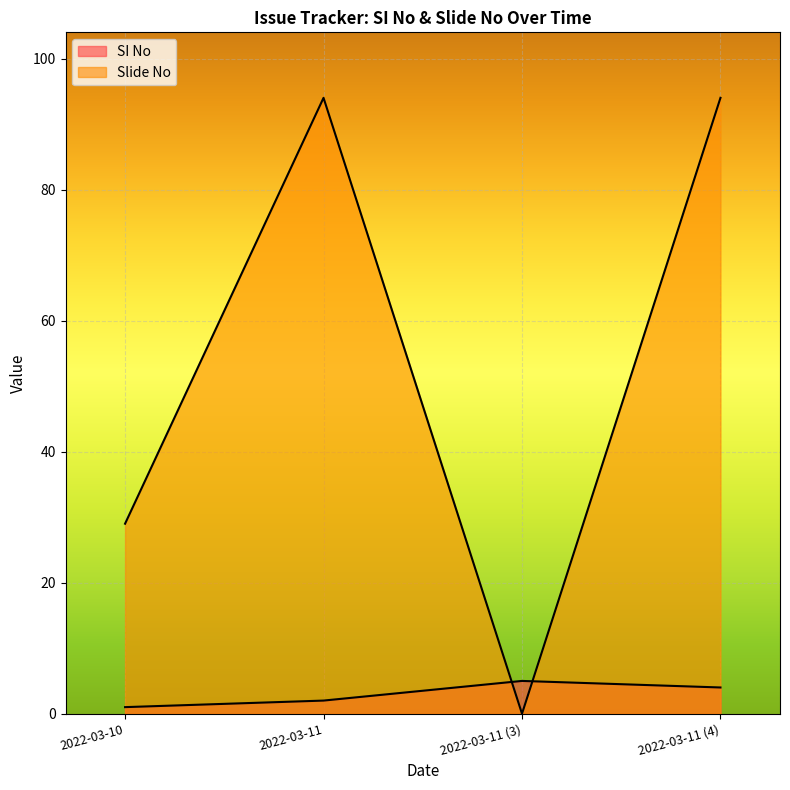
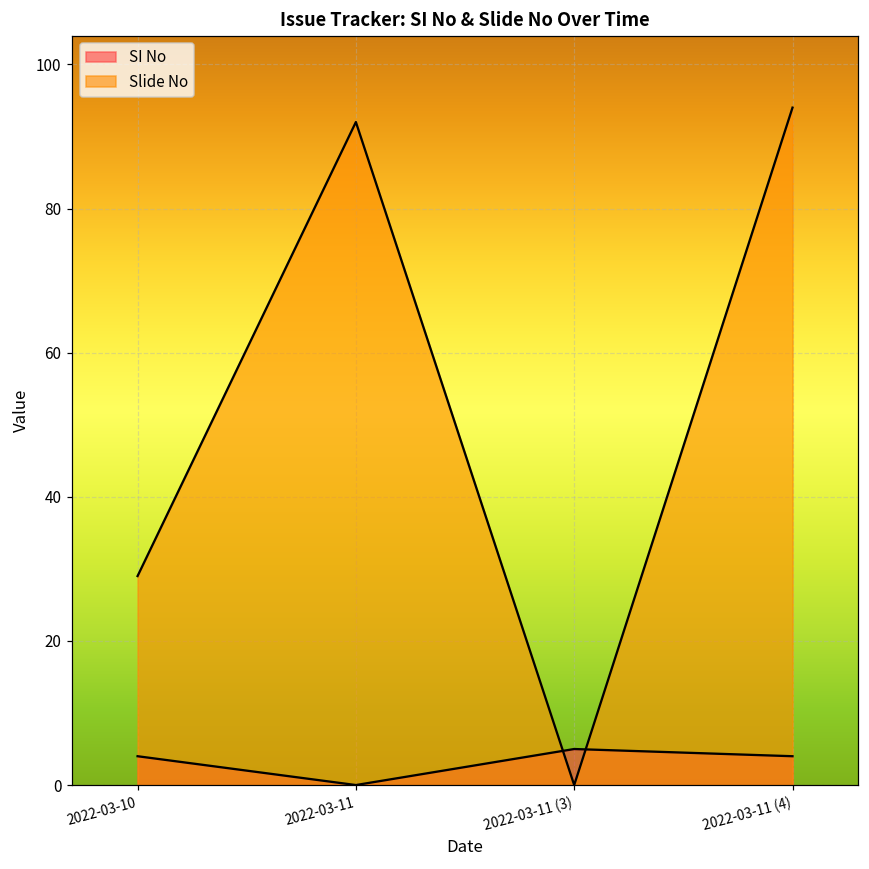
  {
    "SI No": {
-     "2022-03-10": 1,
-     "2022-03-11": 2,
+     "2022-03-10": 4,
+     "2022-03-11": 0,
      "2022-03-11 (3)": 5,
      "2022-03-11 (4)": 4
    },
    "Slide No": {
      "2022-03-10": 29,
-     "2022-03-11": 94,
+     "2022-03-11": 92,
      "2022-03-11 (3)": 0,
      "2022-03-11 (4)": 94
    }
  }
